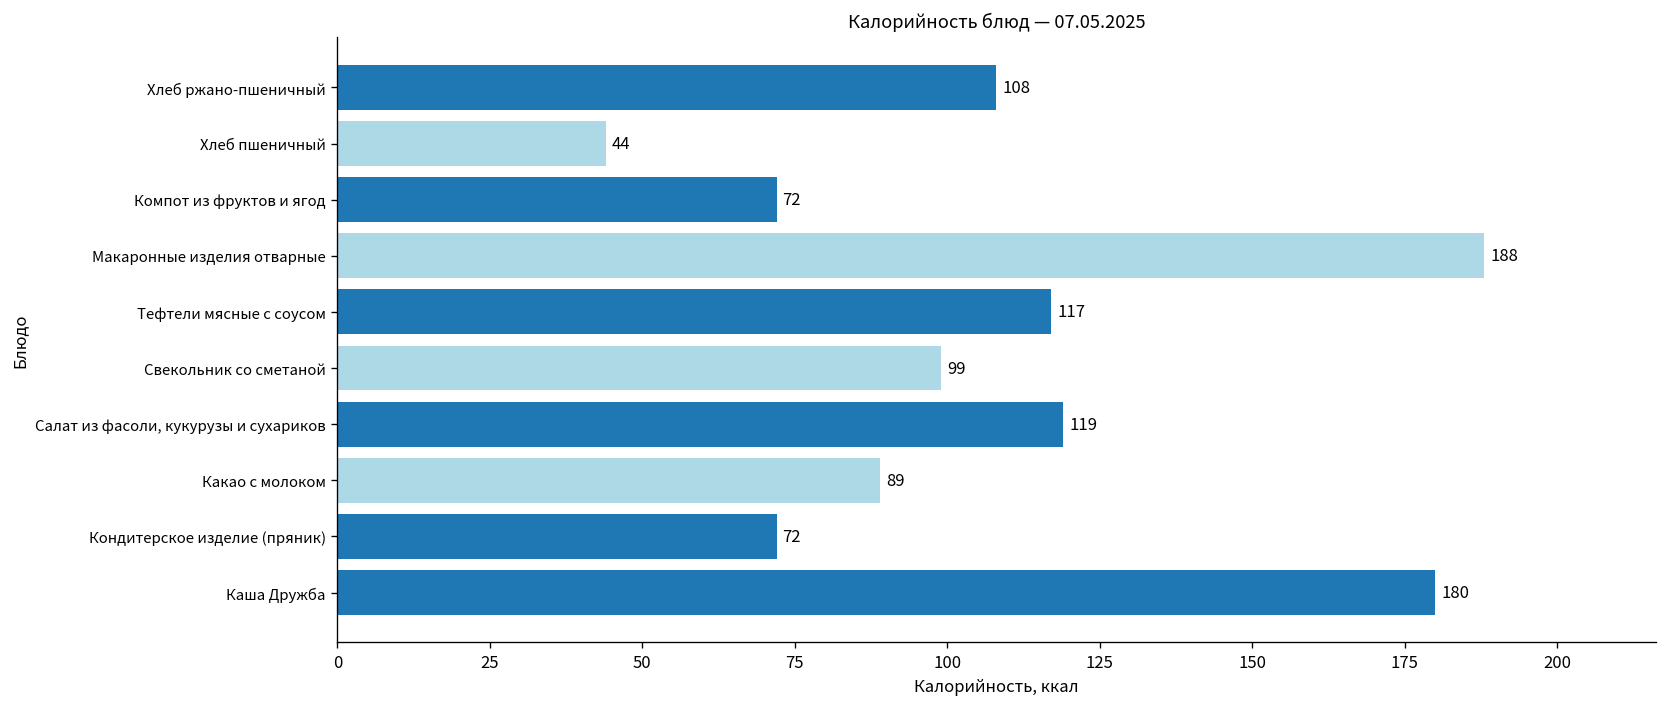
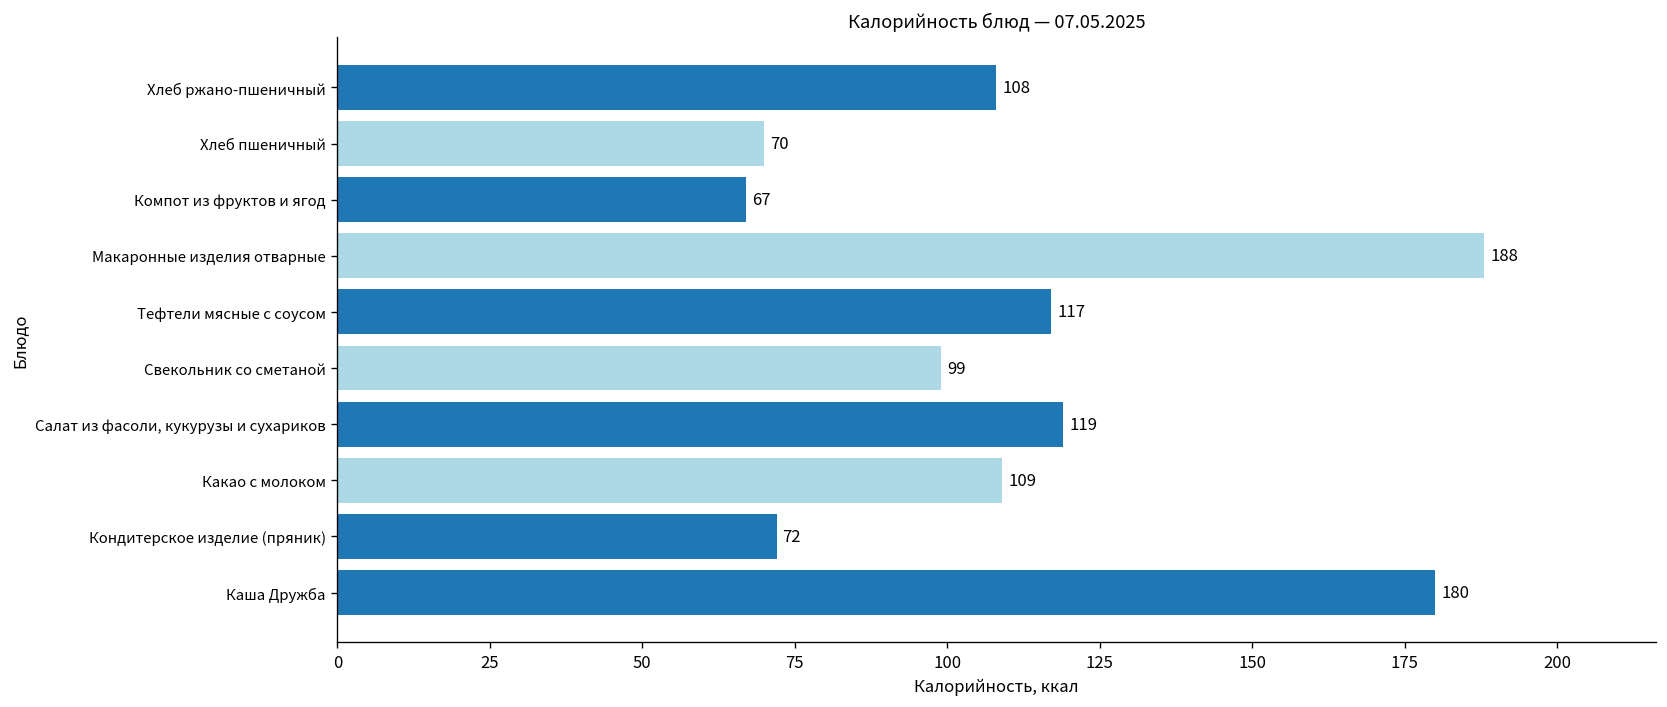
  {
    "Хлеб ржано-пшеничный": 108,
-   "Хлеб пшеничный": 44,
-   "Компот из фруктов и ягод": 72,
+   "Хлеб пшеничный": 70,
+   "Компот из фруктов и ягод": 67,
    "Макаронные изделия отварные": 188,
    "Тефтели мясные с соусом": 117,
    "Свекольник со сметаной": 99,
    "Салат из фасоли, кукурузы и сухариков": 119,
-   "Какао с молоком": 89,
+   "Какао с молоком": 109,
    "Кондитерское изделие (пряник)": 72,
    "Каша Дружба": 180
  }
